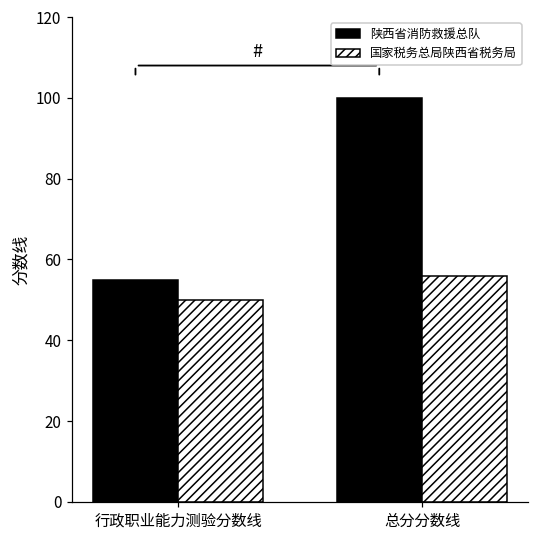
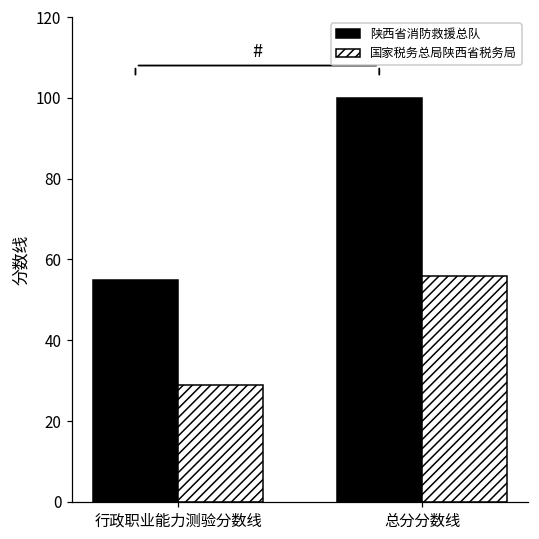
  {
    "陕西省消防救援总队": {
      "行政职业能力测验分数线": 55,
      "总分分数线": 100
    },
    "国家税务总局陕西省税务局": {
-     "行政职业能力测验分数线": 50,
+     "行政职业能力测验分数线": 29,
      "总分分数线": 56
    }
  }
